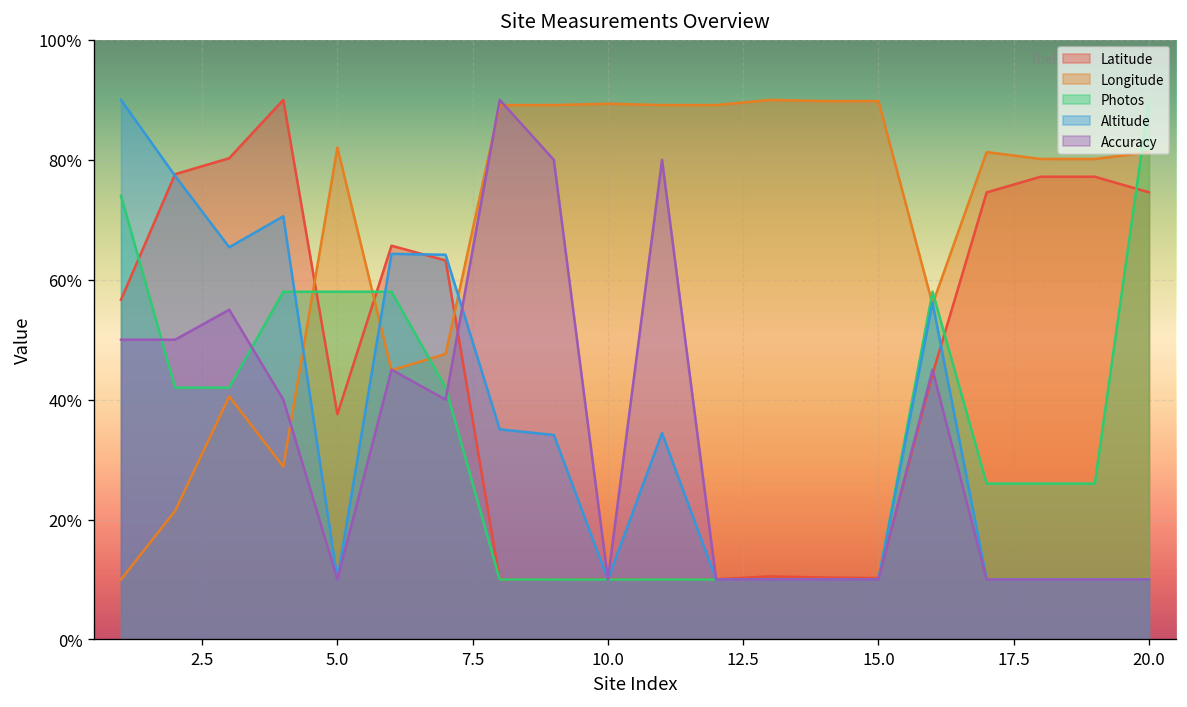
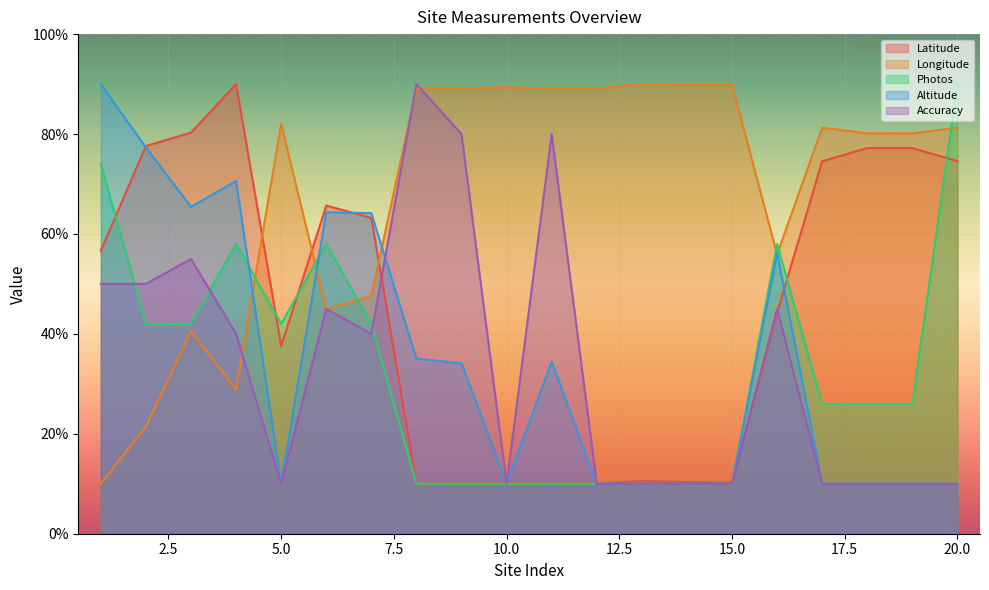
  {
    "Photos": {
-     "5.0": "58%"
+     "5.0": "42%"
    }
  }
